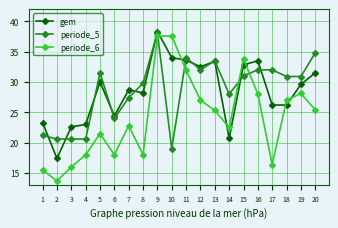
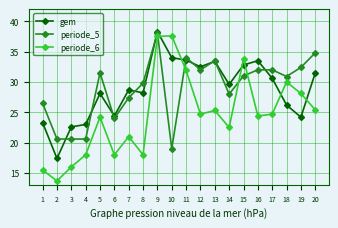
  {
    "gem": {
      "1": 23,
      "2": 17,
      "3": 23,
      "4": 23,
-     "5": 30,
+     "5": 28,
      "7": 29,
      "8": 28,
      "10": 34,
      "12": 33,
-     "14": 21,
+     "14": 30,
      "15": 33,
      "16": 34,
-     "17": 26,
+     "17": 31,
      "18": 26,
-     "19": 30,
+     "19": 24,
      "20": 32
    },
    "periode_5": {
-     "1": 21,
+     "1": 27,
      "2": 21,
      "3": 21,
      "4": 21,
      "5": 32,
      "7": 27,
      "8": 30,
      "10": 19,
      "12": 32,
      "14": 28,
      "15": 31,
      "16": 32,
      "17": 32,
      "18": 31,
-     "19": 31,
+     "19": 32,
      "20": 35
    },
    "periode_6": {
      "1": 16,
      "2": 14,
      "3": 16,
      "4": 18,
-     "5": 22,
+     "5": 24,
      "6": 18,
-     "7": 23,
+     "7": 21,
      "8": 18,
      "9": 38,
      "10": 38,
      "11": 32,
-     "12": 27,
+     "12": 25,
      "13": 25,
      "14": 23,
      "15": 34,
-     "16": 28,
-     "17": 16,
-     "18": 27,
+     "16": 24,
+     "17": 25,
+     "18": 30,
      "19": 28,
      "20": 25
    }
  }
